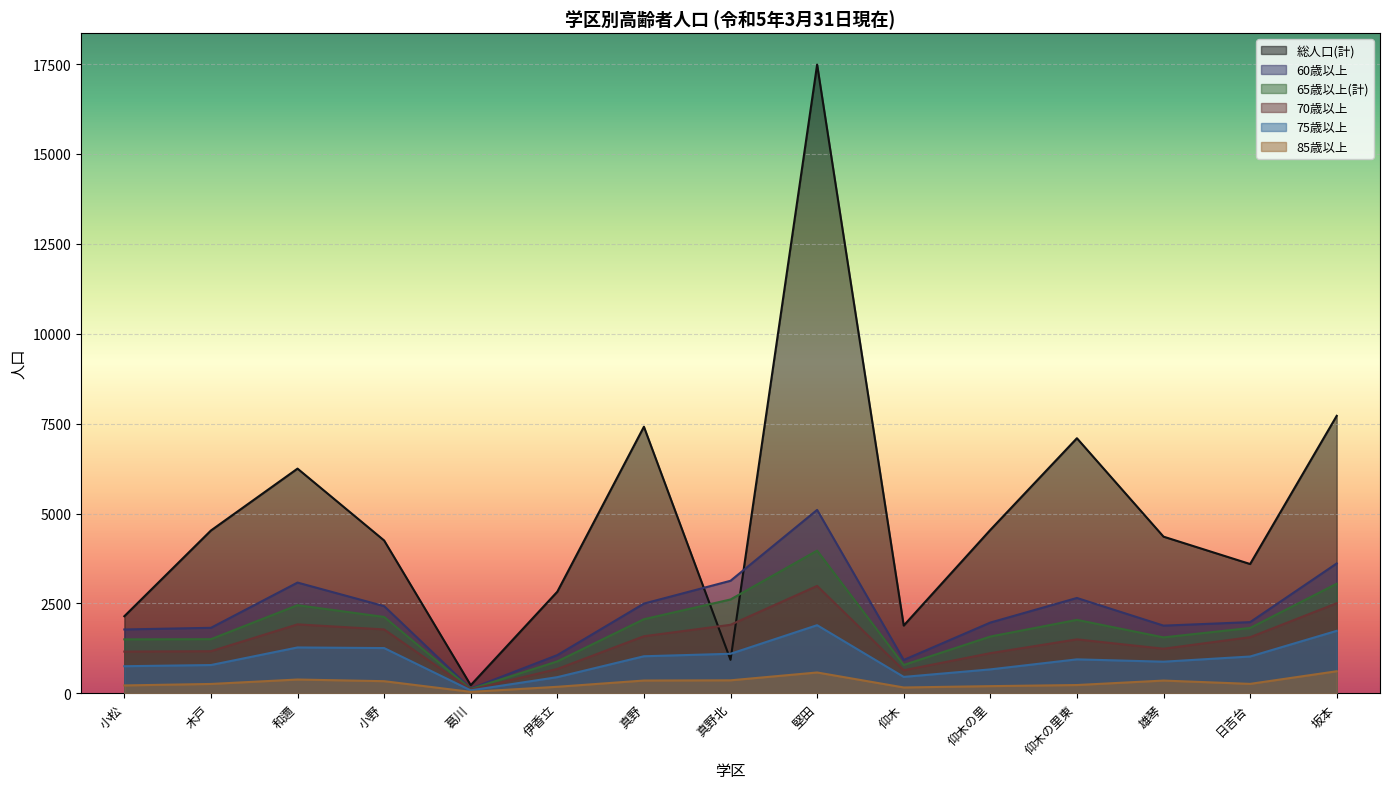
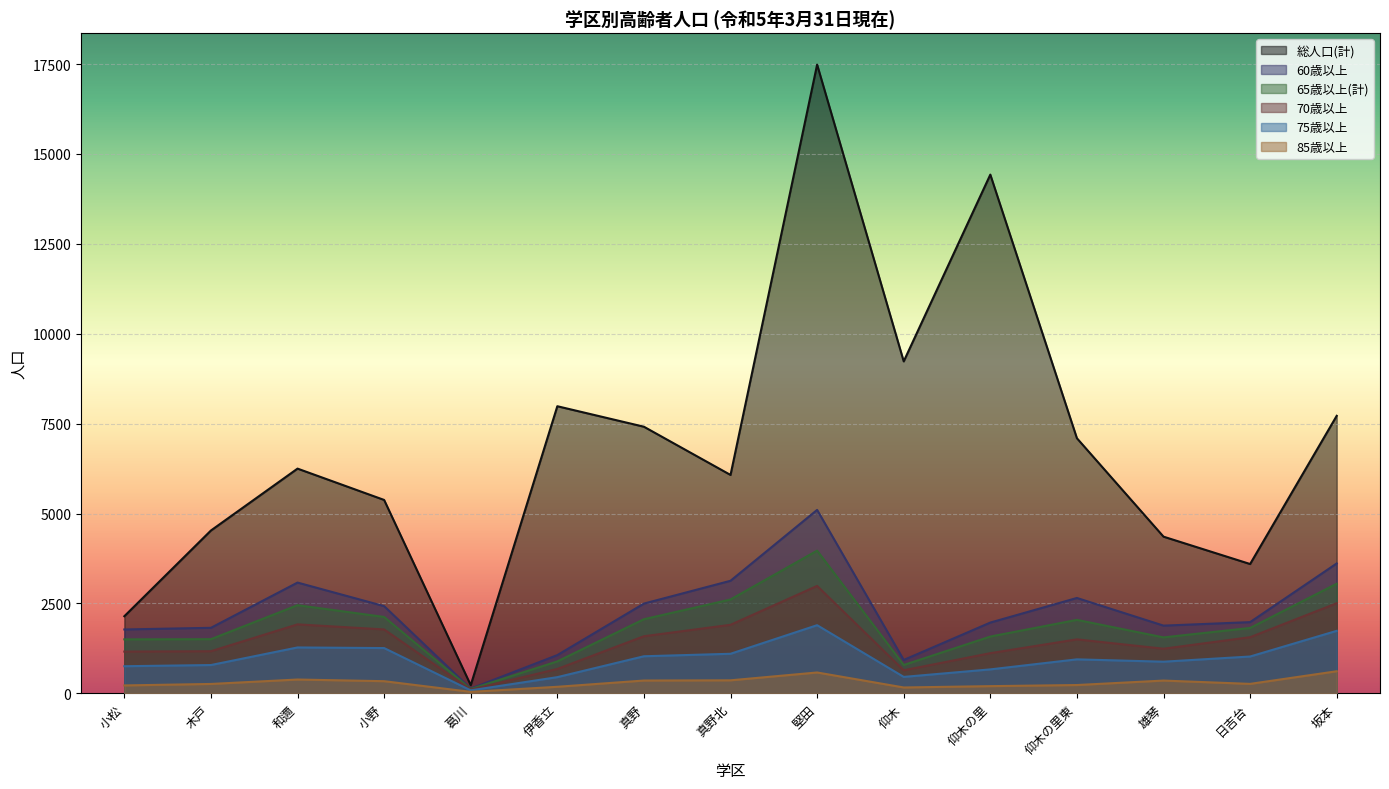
  {
    "総人口(計)": {
      "小松": 2100,
      "木戸": 4500,
      "和邇": 6200,
-     "小野": 4300,
+     "小野": 5400,
      "葛川": 200,
-     "伊香立": 2800,
+     "伊香立": 8000,
      "真野": 7400,
-     "真野北": 900,
+     "真野北": 6100,
      "堅田": 17500,
-     "仰木": 1900,
-     "仰木の里": 4500,
+     "仰木": 9200,
+     "仰木の里": 14400,
      "仰木の里東": 7100,
      "雄琴": 4400,
      "日吉台": 3600,
      "坂本": 7700
    }
  }
